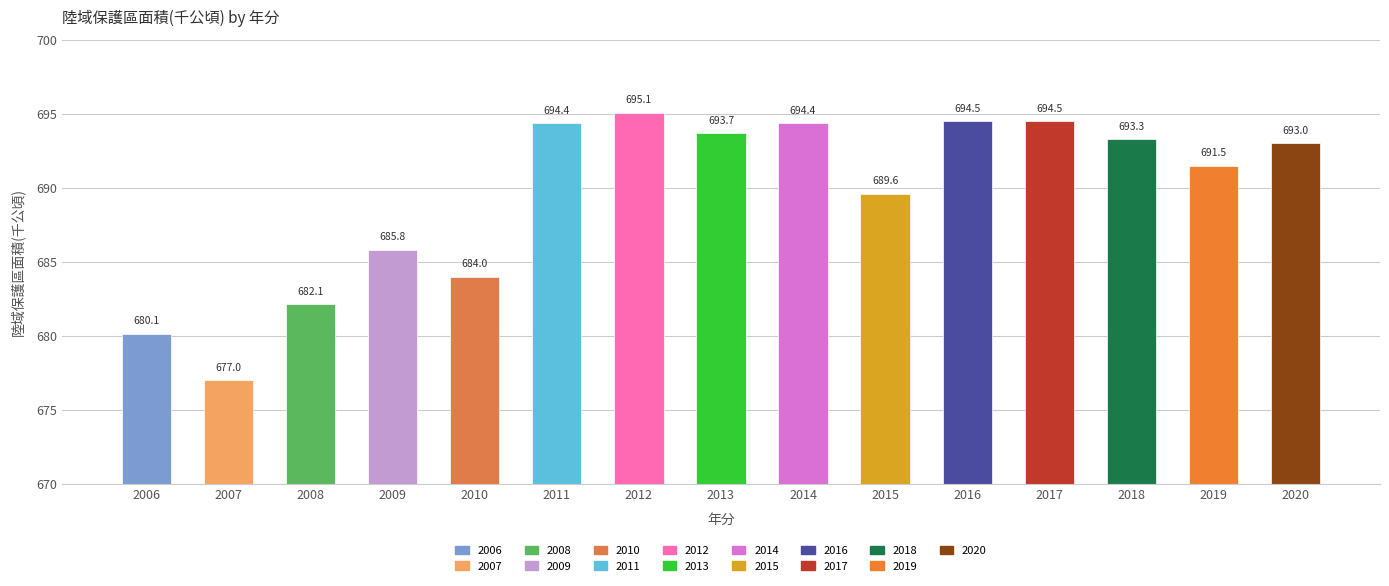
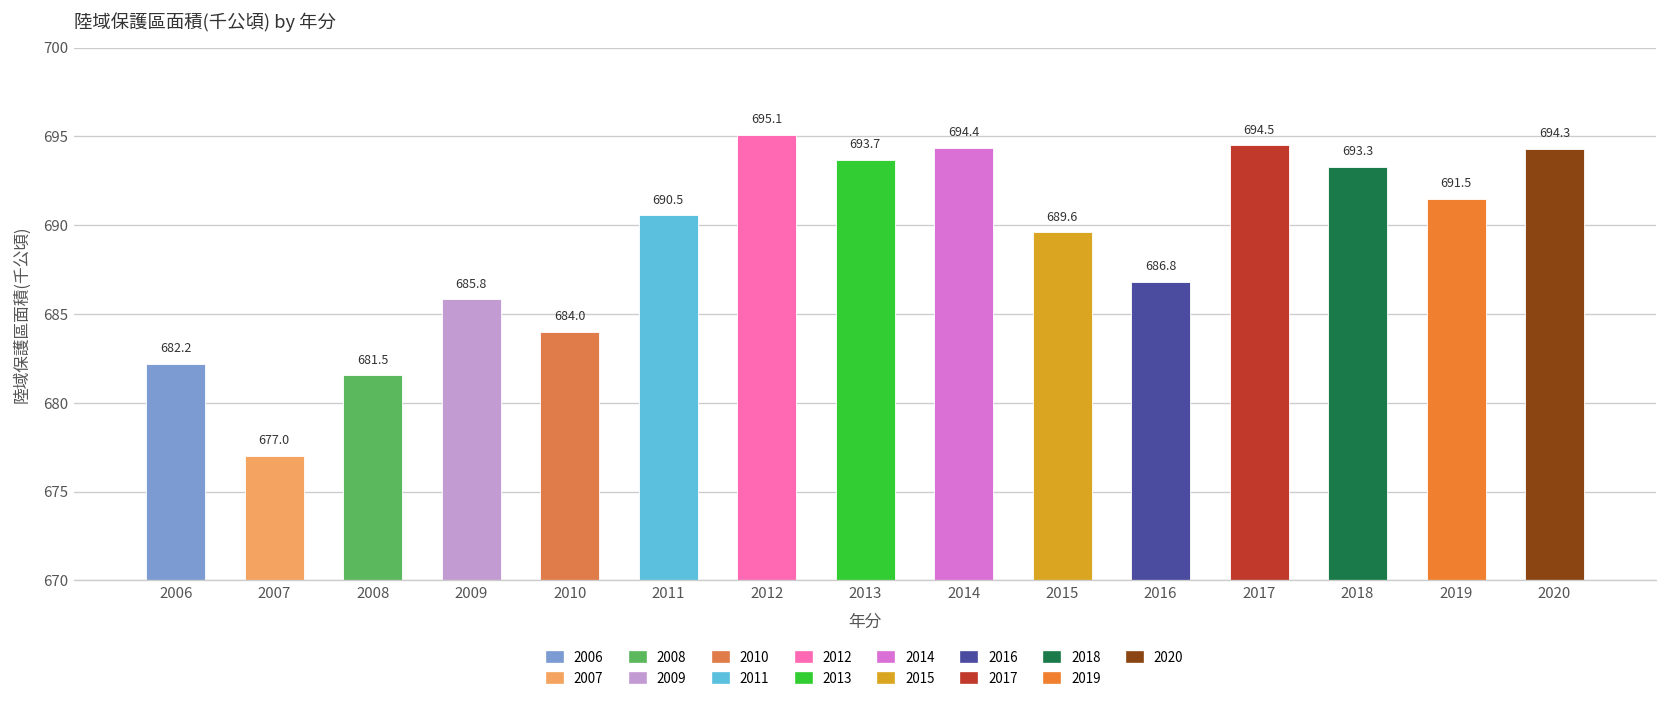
  {
-   "2006": 680.1,
+   "2006": 682.2,
    "2007": 677.0,
-   "2008": 682.1,
+   "2008": 681.5,
    "2009": 685.8,
    "2010": 684.0,
-   "2011": 694.4,
+   "2011": 690.5,
    "2012": 695.1,
    "2013": 693.7,
    "2014": 694.4,
    "2015": 689.6,
-   "2016": 694.5,
+   "2016": 686.8,
    "2017": 694.5,
    "2018": 693.3,
    "2019": 691.5,
-   "2020": 693.0
+   "2020": 694.3
  }
